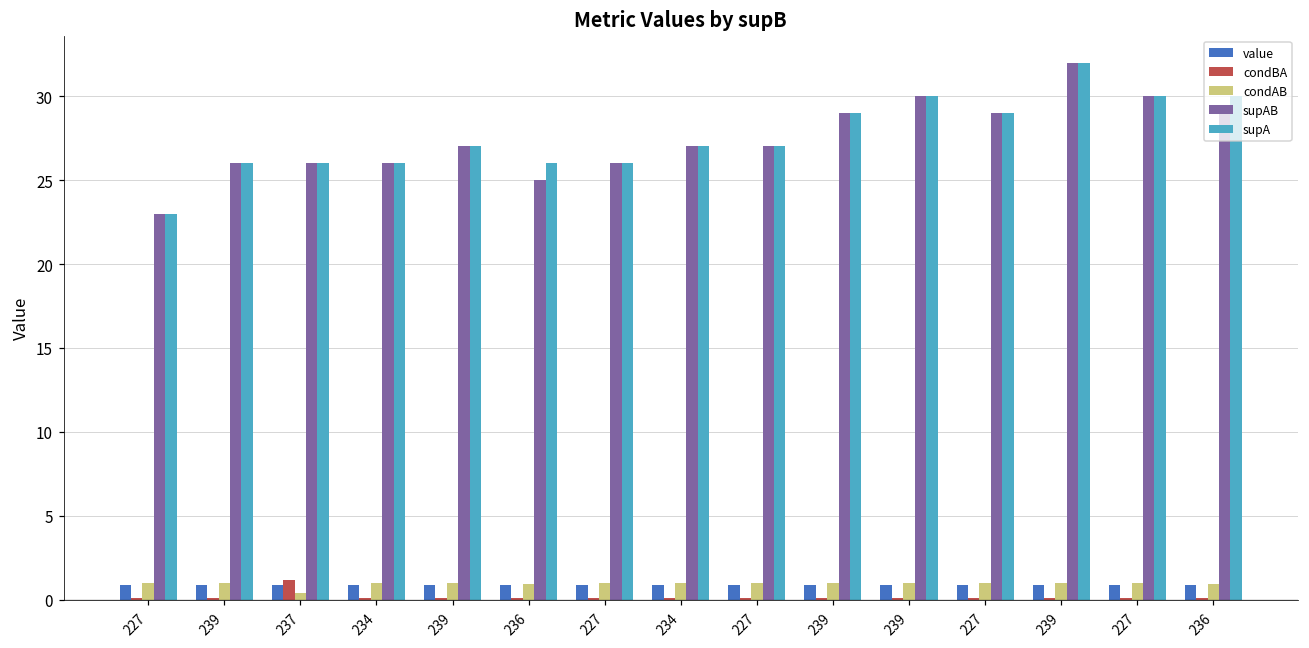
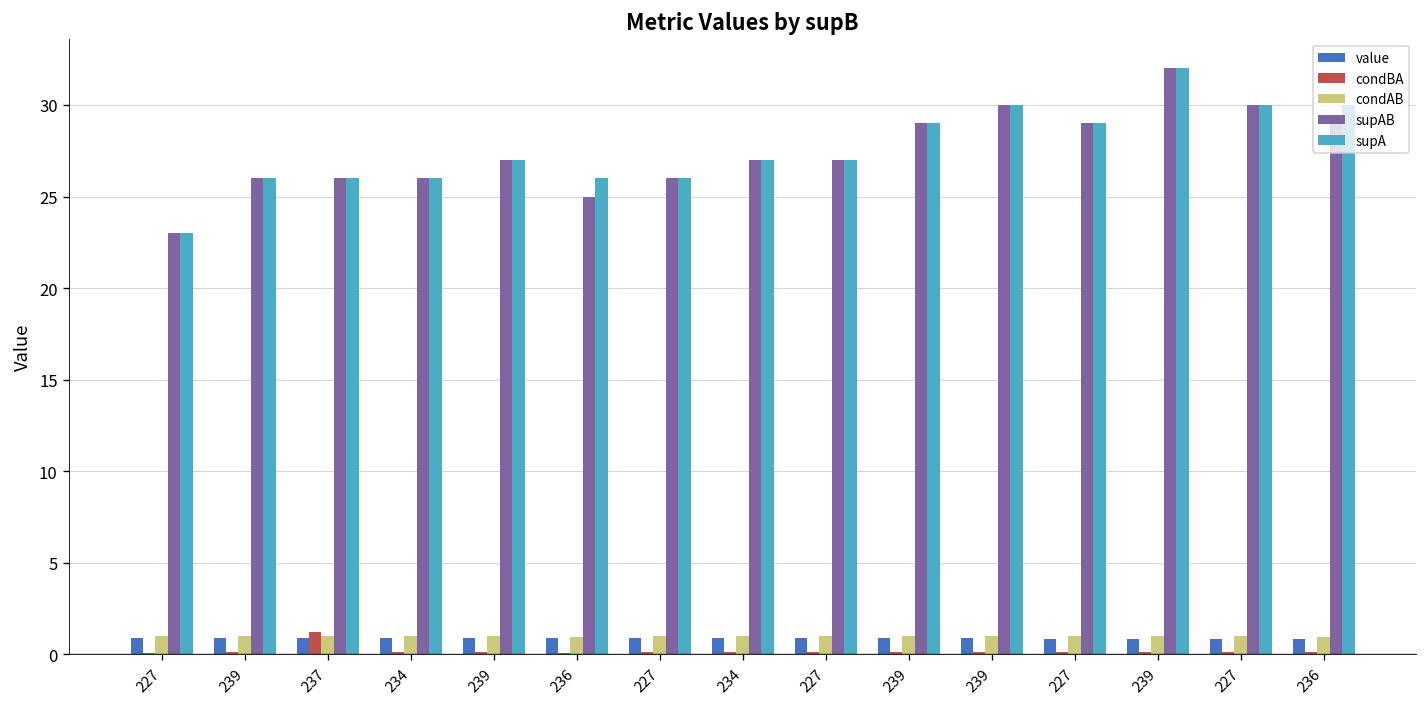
  {
    "condBA": {
      "237": 1.2
    },
    "condAB": {
-     "237": 0.4
+     "237": 1.0
    },
    "supAB": {
      "237": 26.0
    }
  }
